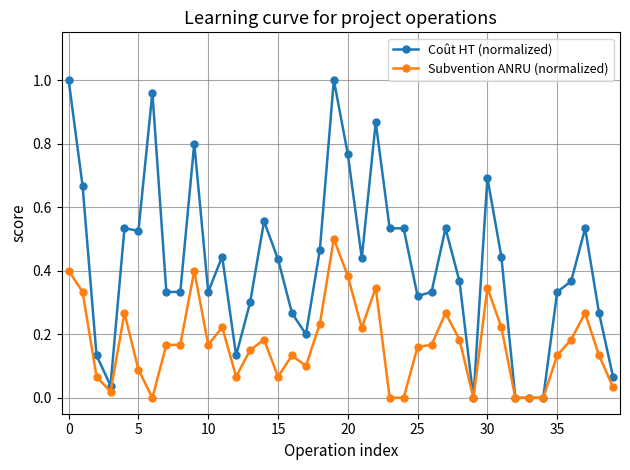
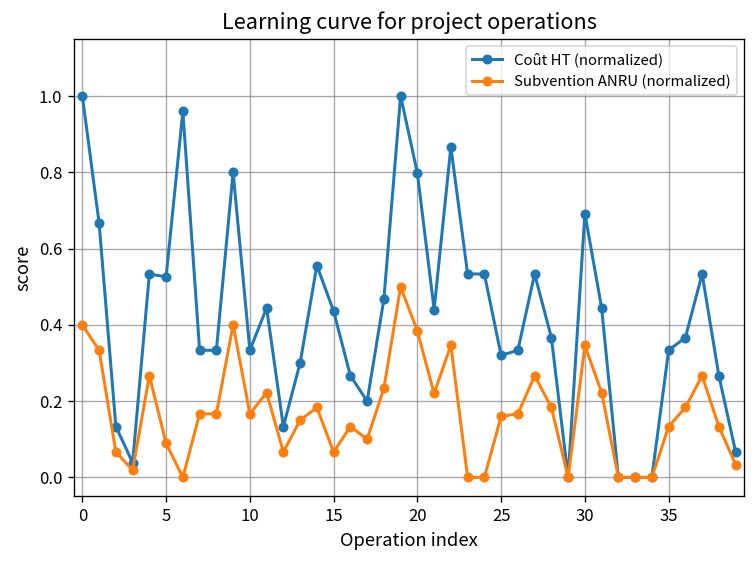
  {
    "Coût HT (normalized)": {
      "0": 1.00,
      "5": 0.53,
      "10": 0.33,
      "15": 0.44,
-     "20": 0.77,
+     "20": 0.80,
      "25": 0.32,
      "30": 0.69,
      "35": 0.33
    },
    "Subvention ANRU (normalized)": {
      "0": 0.40,
      "5": 0.09,
      "10": 0.17,
      "15": 0.07,
      "20": 0.38,
      "25": 0.16,
      "30": 0.35,
      "35": 0.13
    }
  }
